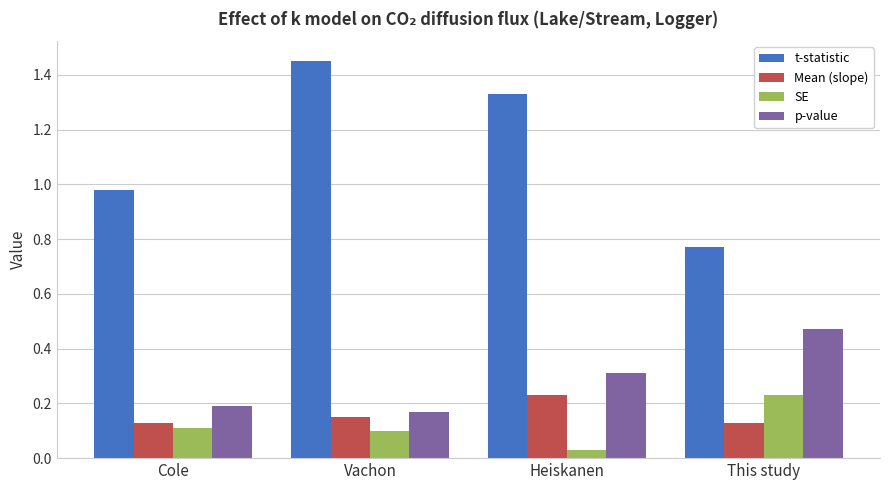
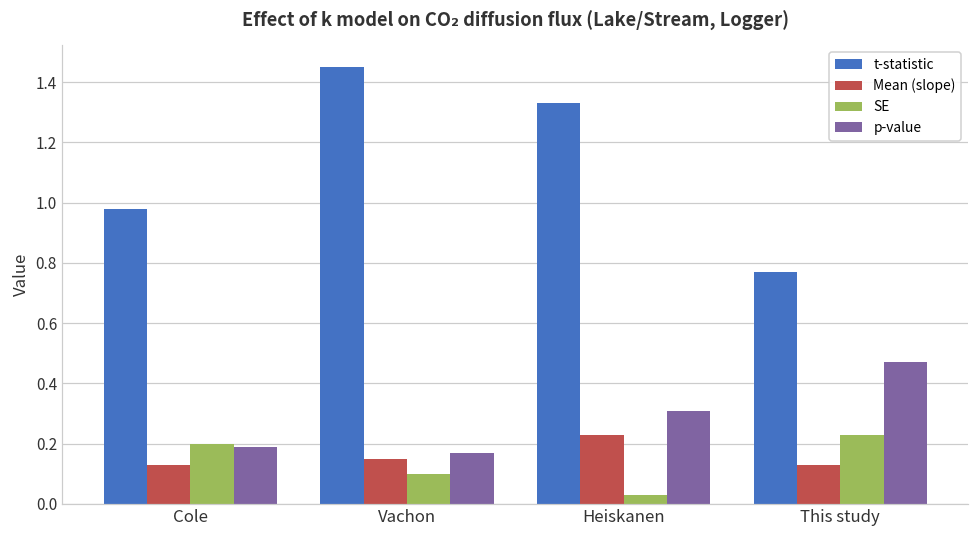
  {
    "t-statistic": {
      "Cole": 0.98,
      "Vachon": 1.45,
      "Heiskanen": 1.33,
      "This study": 0.77
    },
    "Mean (slope)": {
      "Cole": 0.13,
      "Vachon": 0.15,
      "Heiskanen": 0.23,
      "This study": 0.13
    },
    "SE": {
-     "Cole": 0.11,
+     "Cole": 0.20,
      "Vachon": 0.10,
      "Heiskanen": 0.03,
      "This study": 0.23
    },
    "p-value": {
      "Cole": 0.19,
      "Vachon": 0.17,
      "Heiskanen": 0.31,
      "This study": 0.47
    }
  }
